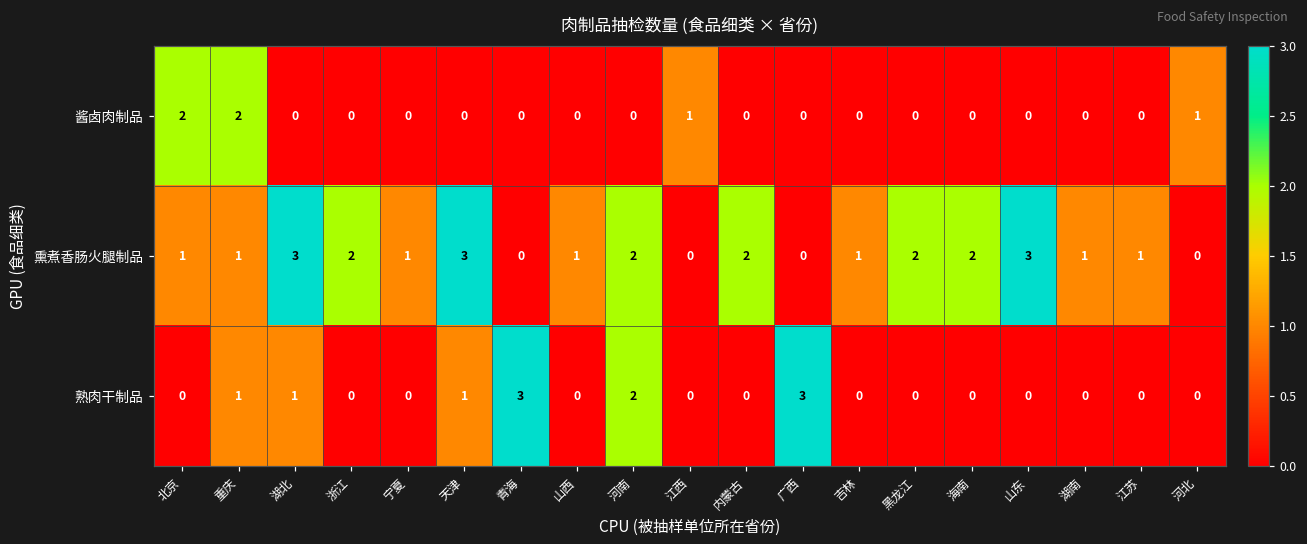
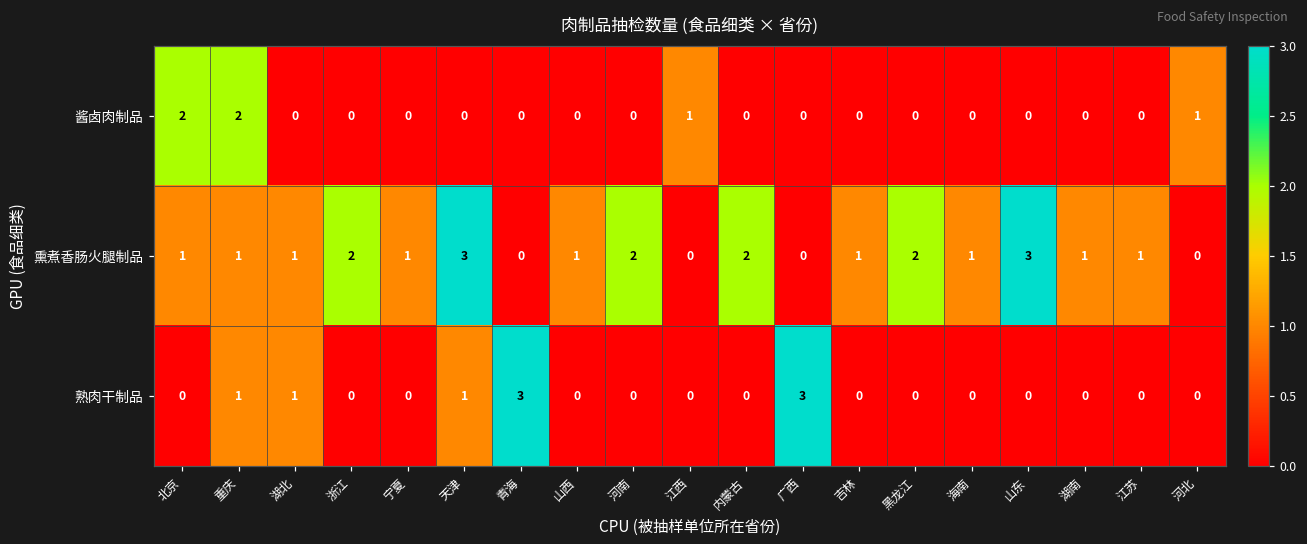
  {
    "酱卤肉制品": {
      "北京": 2,
      "重庆": 2,
      "湖北": 0,
      "浙江": 0,
      "宁夏": 0,
      "天津": 0,
      "青海": 0,
      "山西": 0,
      "河南": 0,
      "江西": 1,
      "内蒙古": 0,
      "广西": 0,
      "吉林": 0,
      "黑龙江": 0,
      "海南": 0,
      "山东": 0,
      "湖南": 0,
      "江苏": 0,
      "河北": 1
    },
    "熏煮香肠火腿制品": {
      "北京": 1,
      "重庆": 1,
-     "湖北": 3,
+     "湖北": 1,
      "浙江": 2,
      "宁夏": 1,
      "天津": 3,
      "青海": 0,
      "山西": 1,
      "河南": 2,
      "江西": 0,
      "内蒙古": 2,
      "广西": 0,
      "吉林": 1,
      "黑龙江": 2,
-     "海南": 2,
+     "海南": 1,
      "山东": 3,
      "湖南": 1,
      "江苏": 1,
      "河北": 0
    },
    "熟肉干制品": {
      "北京": 0,
      "重庆": 1,
      "湖北": 1,
      "浙江": 0,
      "宁夏": 0,
      "天津": 1,
      "青海": 3,
      "山西": 0,
-     "河南": 2,
+     "河南": 0,
      "江西": 0,
      "内蒙古": 0,
      "广西": 3,
      "吉林": 0,
      "黑龙江": 0,
      "海南": 0,
      "山东": 0,
      "湖南": 0,
      "江苏": 0,
      "河北": 0
    }
  }
